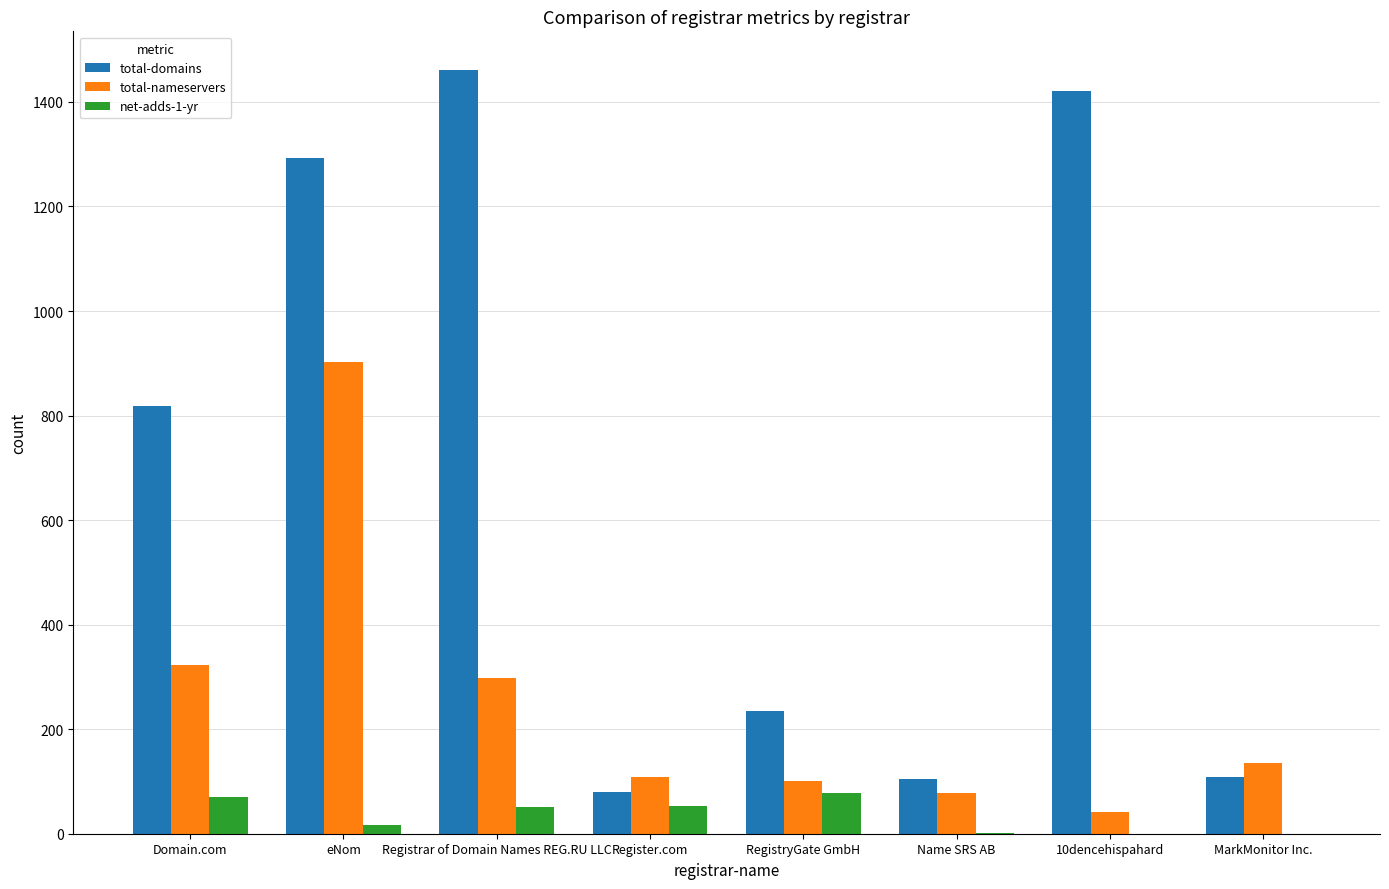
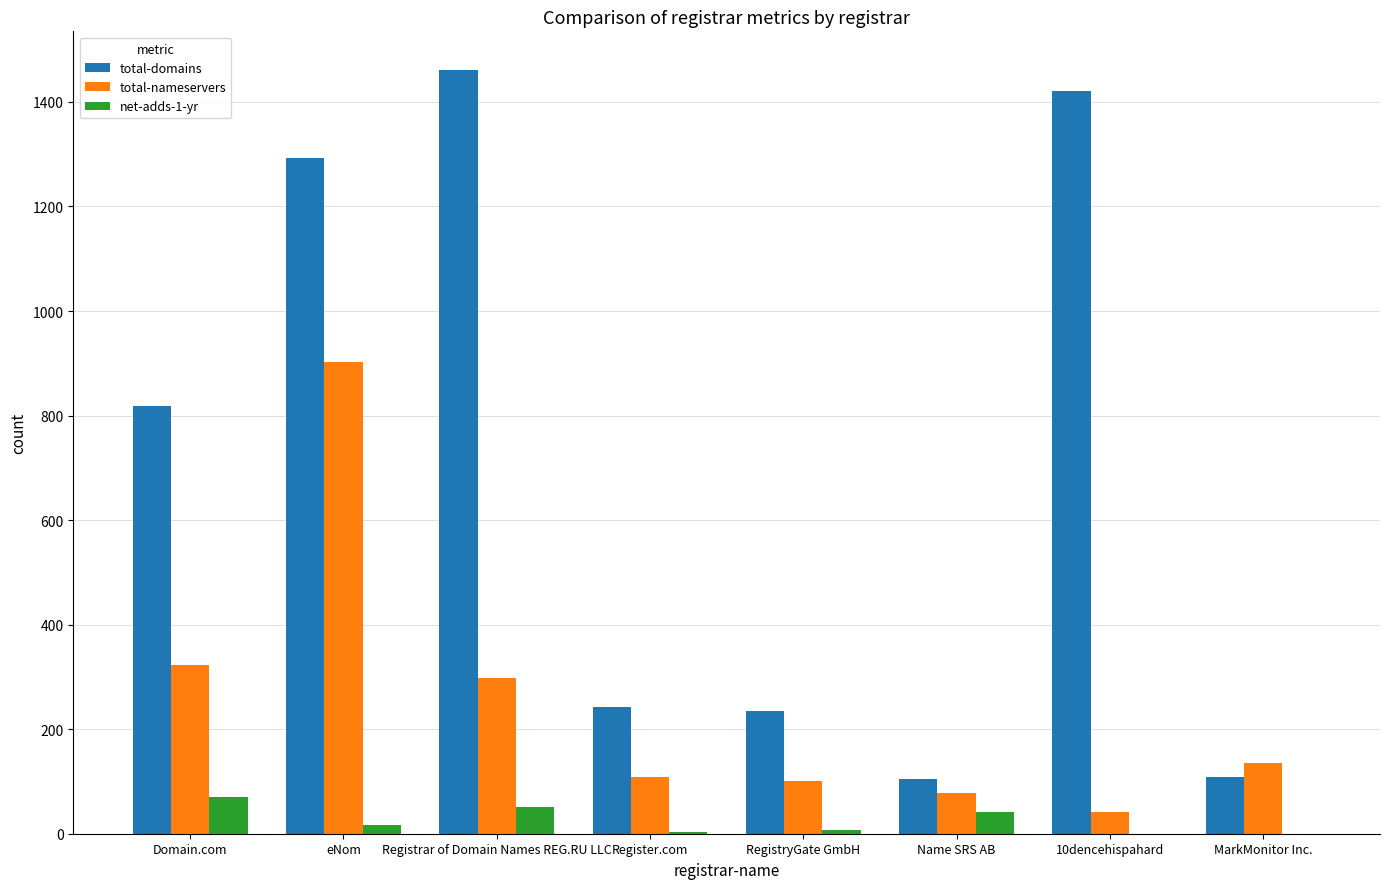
  {
    "total-domains": {
      "Domain.com": 820,
      "eNom": 1290,
      "Registrar of Domain Names REG.RU LLC": 1460,
-     "Register.com": 80,
+     "Register.com": 240,
      "RegistryGate GmbH": 230,
      "Name SRS AB": 100,
      "10dencehispahard": 1420,
      "MarkMonitor Inc.": 110
    },
    "total-nameservers": {
      "Domain.com": 320,
      "eNom": 900,
      "Registrar of Domain Names REG.RU LLC": 300,
      "Register.com": 110,
      "RegistryGate GmbH": 100,
      "Name SRS AB": 80,
      "10dencehispahard": 40,
      "MarkMonitor Inc.": 140
    },
    "net-adds-1-yr": {
      "Domain.com": 70,
      "eNom": 20,
      "Registrar of Domain Names REG.RU LLC": 50,
-     "Register.com": 50,
-     "RegistryGate GmbH": 80,
-     "Name SRS AB": 0,
+     "Register.com": 0,
+     "RegistryGate GmbH": 10,
+     "Name SRS AB": 40,
      "10dencehispahard": 0,
      "MarkMonitor Inc.": 0
    }
  }
